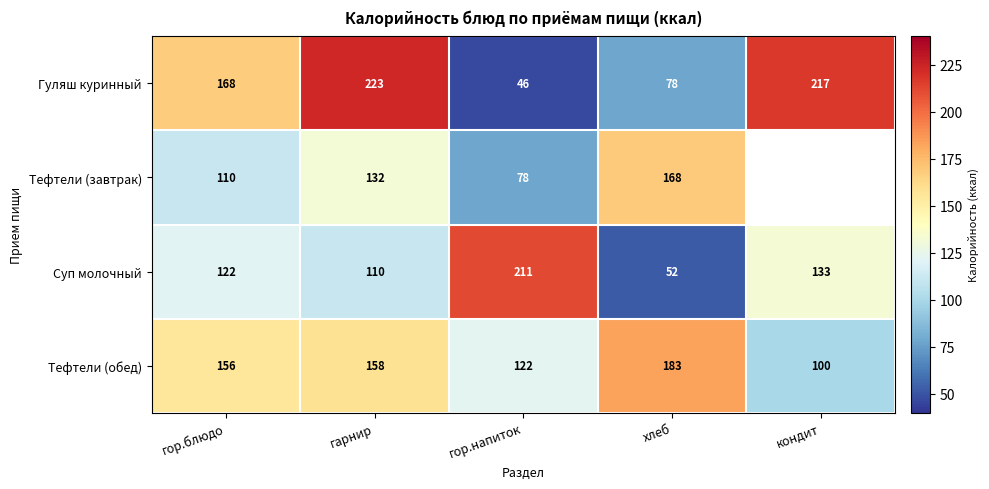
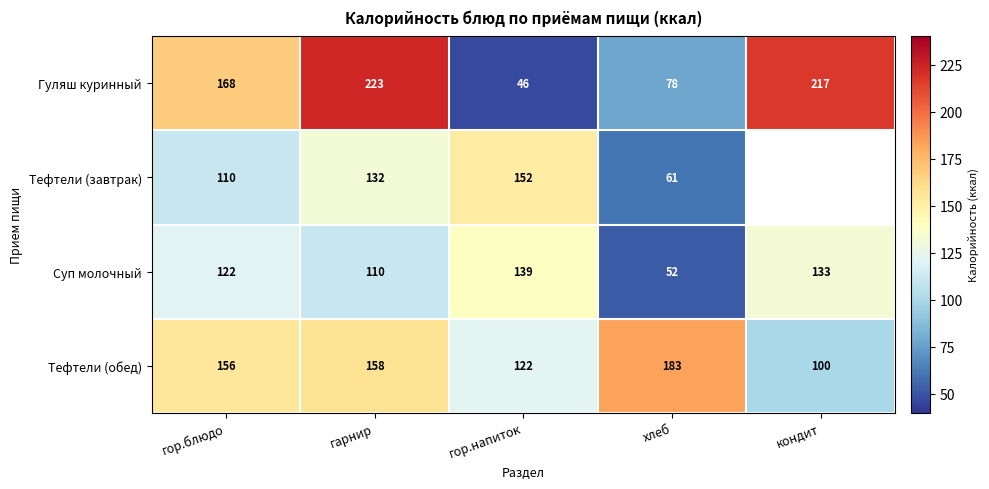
  {
    "Гуляш куринный": {
      "гор.блюдо": 168,
      "гарнир": 223,
      "гор.напиток": 46,
      "хлеб": 78,
      "кондит": 217
    },
    "Тефтели (завтрак)": {
      "гор.блюдо": 110,
      "гарнир": 132,
-     "гор.напиток": 78,
-     "хлеб": 168
+     "гор.напиток": 152,
+     "хлеб": 61
    },
    "Суп молочный": {
      "гор.блюдо": 122,
      "гарнир": 110,
-     "гор.напиток": 211,
+     "гор.напиток": 139,
      "хлеб": 52,
      "кондит": 133
    },
    "Тефтели (обед)": {
      "гор.блюдо": 156,
      "гарнир": 158,
      "гор.напиток": 122,
      "хлеб": 183,
      "кондит": 100
    }
  }
